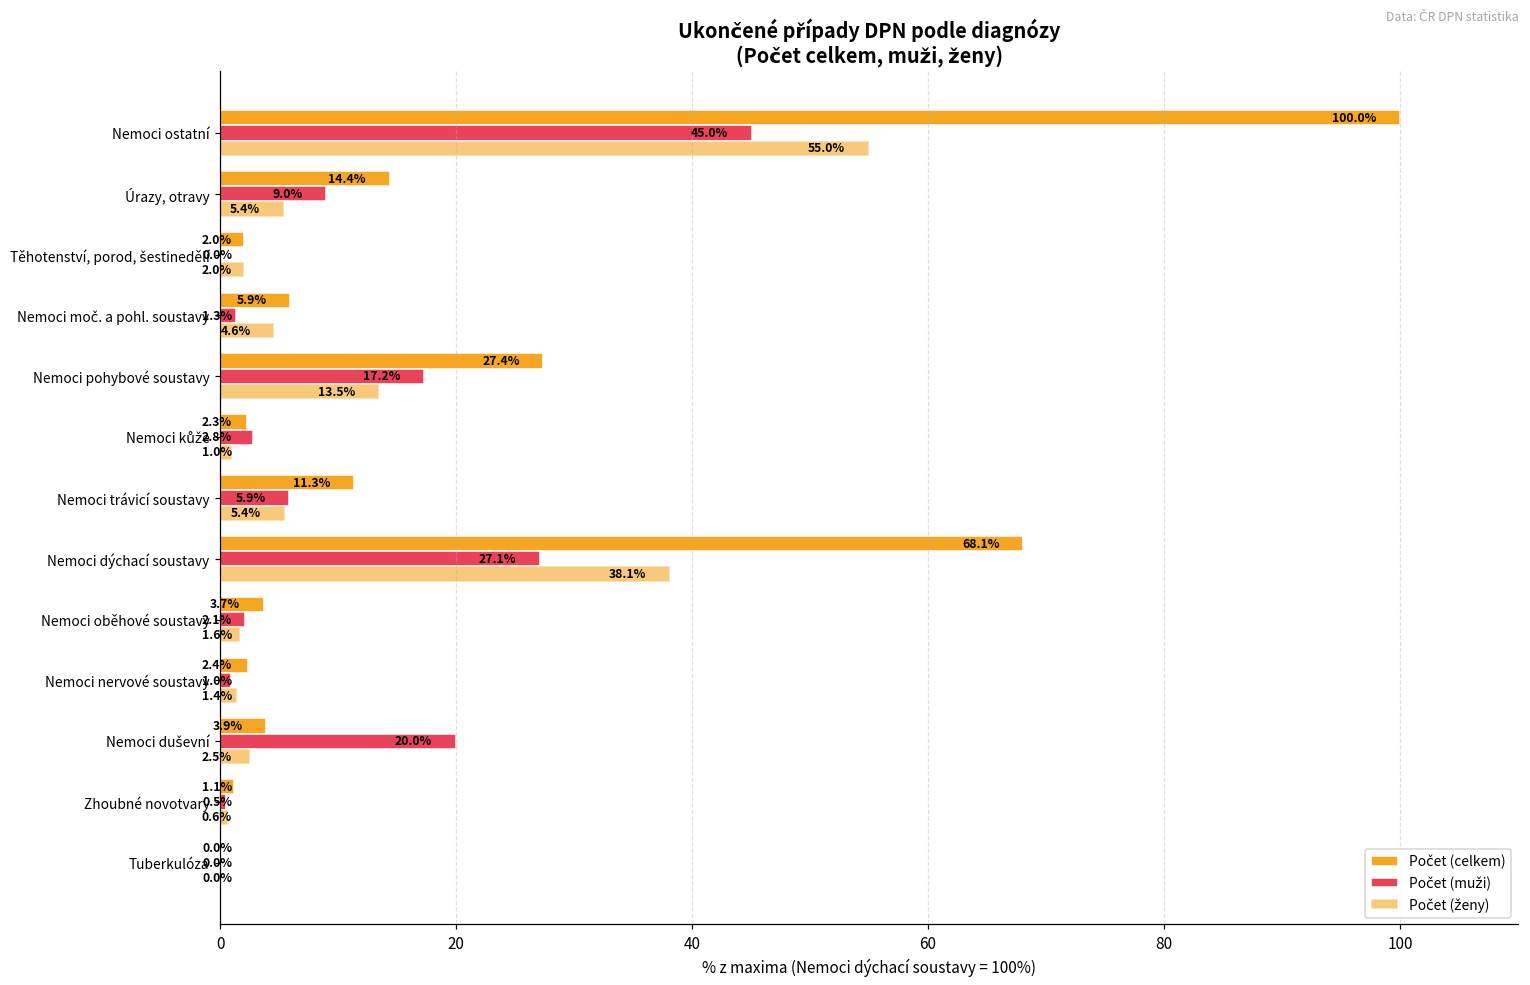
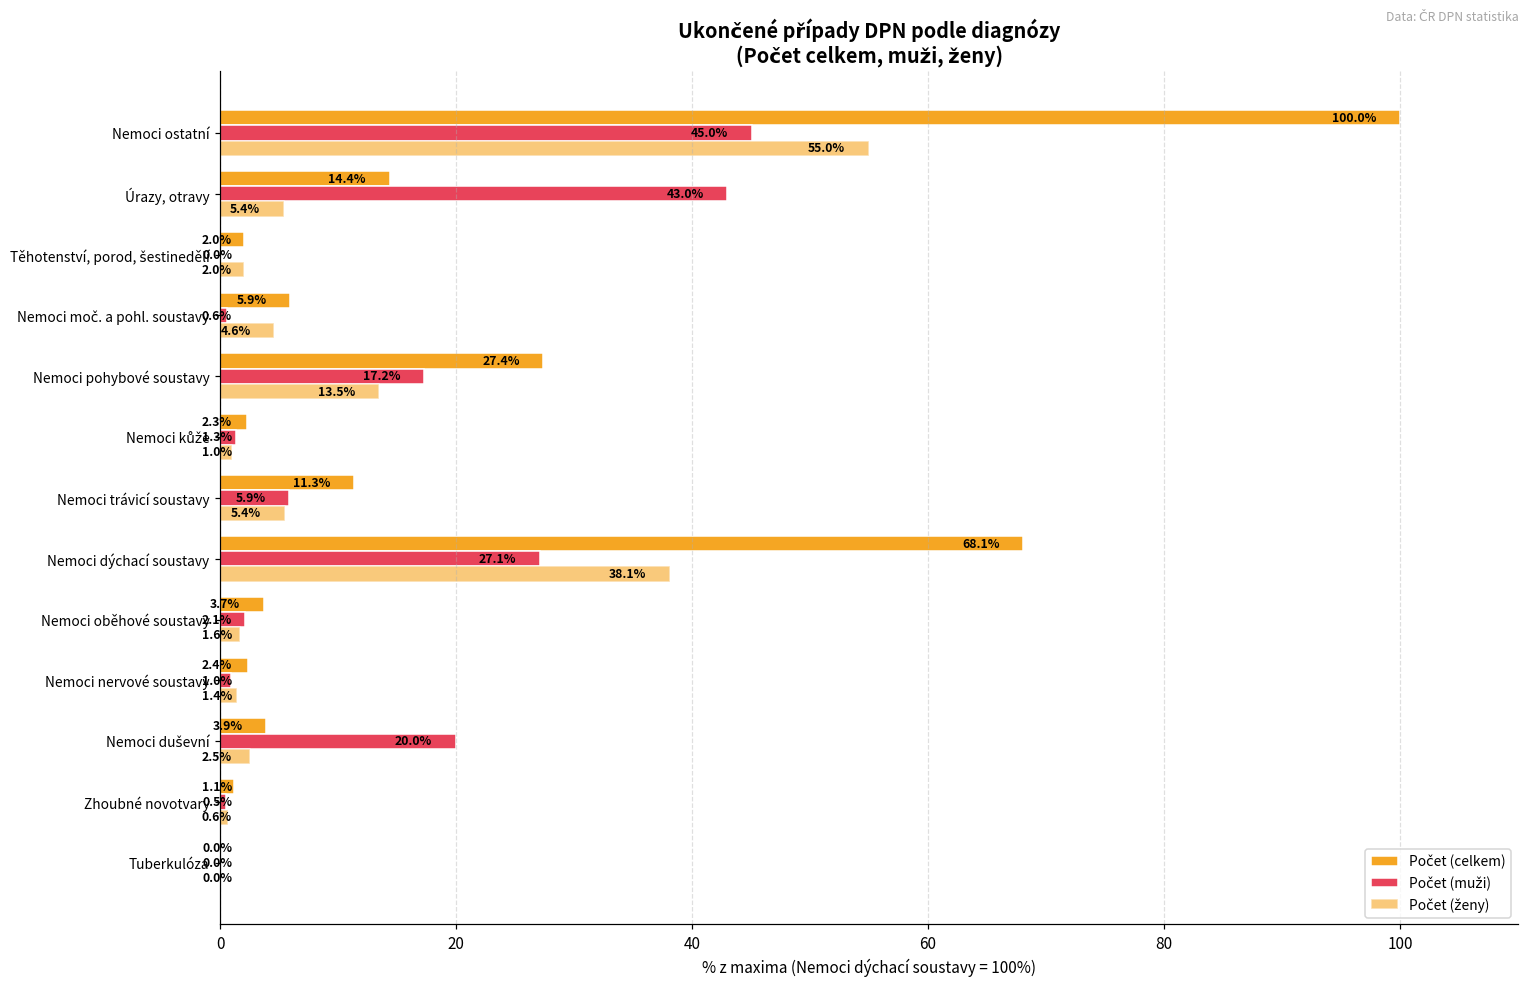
  {
    "Počet (muži)": {
      "Nemoci ostatní": "45.0%",
-     "Úrazy, otravy": "9.0%",
+     "Úrazy, otravy": "43.0%",
      "Těhotenství, porod, šestinedělí": "0.0%",
-     "Nemoci moč. a pohl. soustavy": "1.3%",
+     "Nemoci moč. a pohl. soustavy": "0.6%",
      "Nemoci pohybové soustavy": "17.2%",
-     "Nemoci kůže": "2.8%",
+     "Nemoci kůže": "1.3%",
      "Nemoci trávicí soustavy": "5.9%",
      "Nemoci dýchací soustavy": "27.1%",
      "Nemoci oběhové soustavy": "2.1%",
      "Nemoci nervové soustavy": "1.0%",
      "Nemoci duševní": "20.0%",
      "Zhoubné novotvary": "0.5%",
      "Tuberkulóza": "0.0%"
    }
  }
